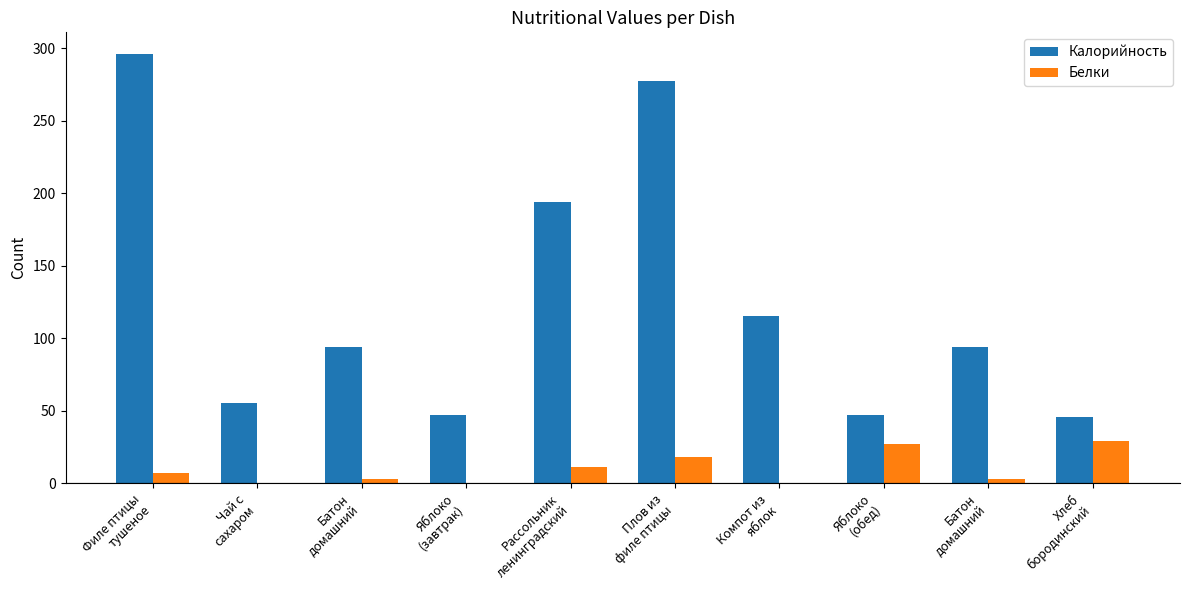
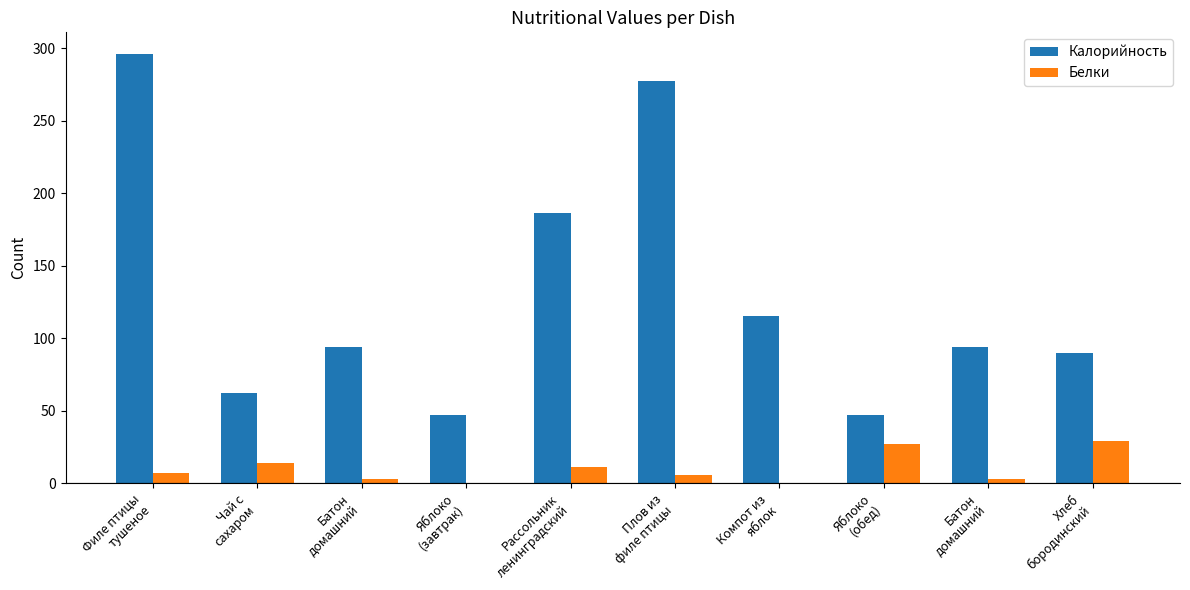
  {
    "Калорийность": {
      "Филе птицы тушеное": 296,
-     "Чай с сахаром": 55,
+     "Чай с сахаром": 62,
      "Яблоко (завтрак)": 47,
-     "Рассольник ленинградский": 194,
+     "Рассольник ленинградский": 186,
      "Плов из филе птицы": 277,
      "Компот из яблок": 115,
      "Яблоко (обед)": 47,
-     "Хлеб бородинский": 46
+     "Хлеб бородинский": 90
    },
    "Белки": {
      "Филе птицы тушеное": 7,
-     "Чай с сахаром": 0,
+     "Чай с сахаром": 14,
      "Яблоко (завтрак)": 0,
      "Рассольник ленинградский": 11,
-     "Плов из филе птицы": 18,
+     "Плов из филе птицы": 6,
      "Компот из яблок": 0,
      "Яблоко (обед)": 27,
      "Хлеб бородинский": 29
    }
  }
